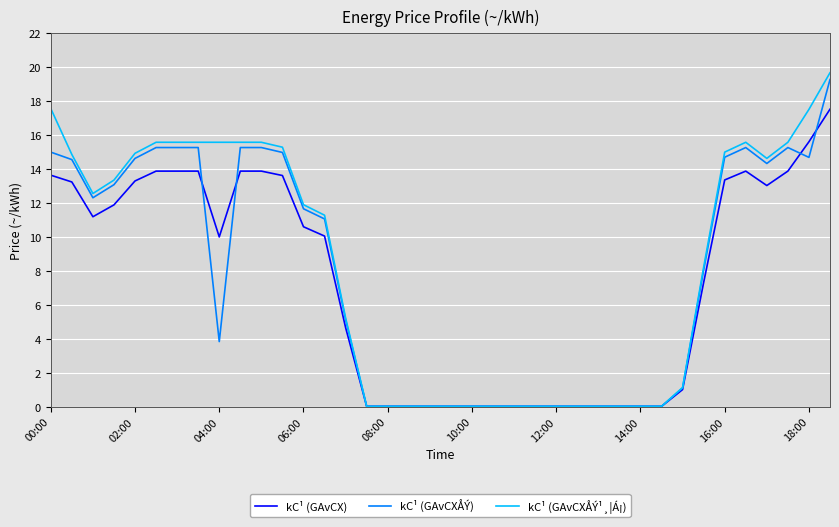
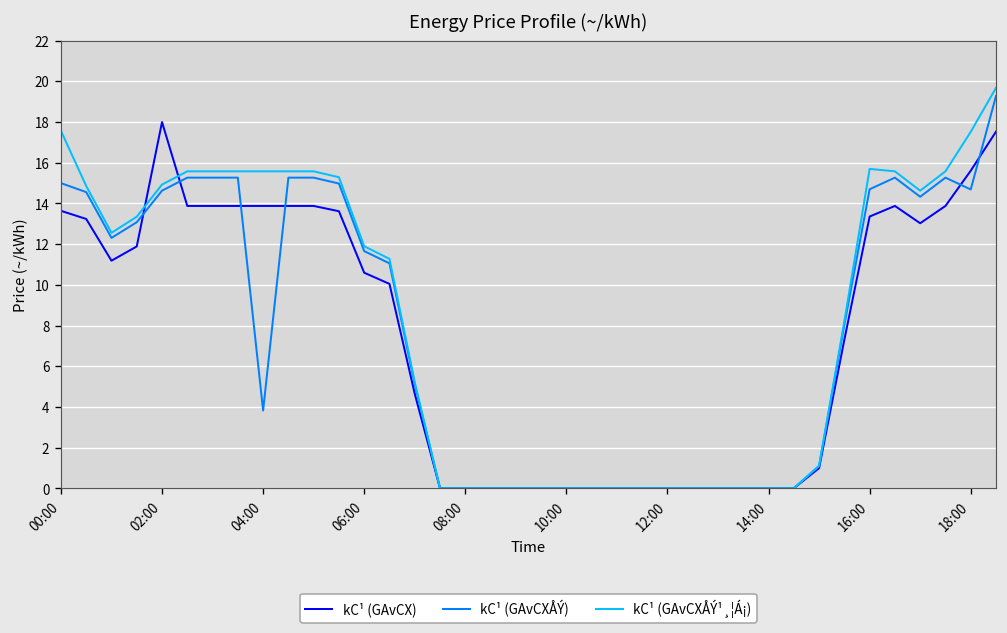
  {
    "kC¹ (GAvCX)": {
      "00:00": 13.6,
-     "02:00": 13.3,
-     "04:00": 10.0,
+     "02:00": 18.0,
+     "04:00": 13.9,
      "06:00": 10.6,
      "16:00": 13.4,
      "18:00": 15.6
    },
    "kC¹ (GAvCXÅÝ)": {
      "00:00": 15.0,
      "02:00": 14.6,
      "04:00": 3.8,
      "06:00": 11.7,
      "16:00": 14.7,
      "18:00": 14.7
    },
    "kC¹ (GAvCXÅÝ¹¸¦Á¡)": {
      "00:00": 17.6,
      "02:00": 14.9,
      "04:00": 15.6,
      "06:00": 11.9,
-     "16:00": 15.0,
+     "16:00": 15.7,
      "18:00": 17.5
    }
  }
